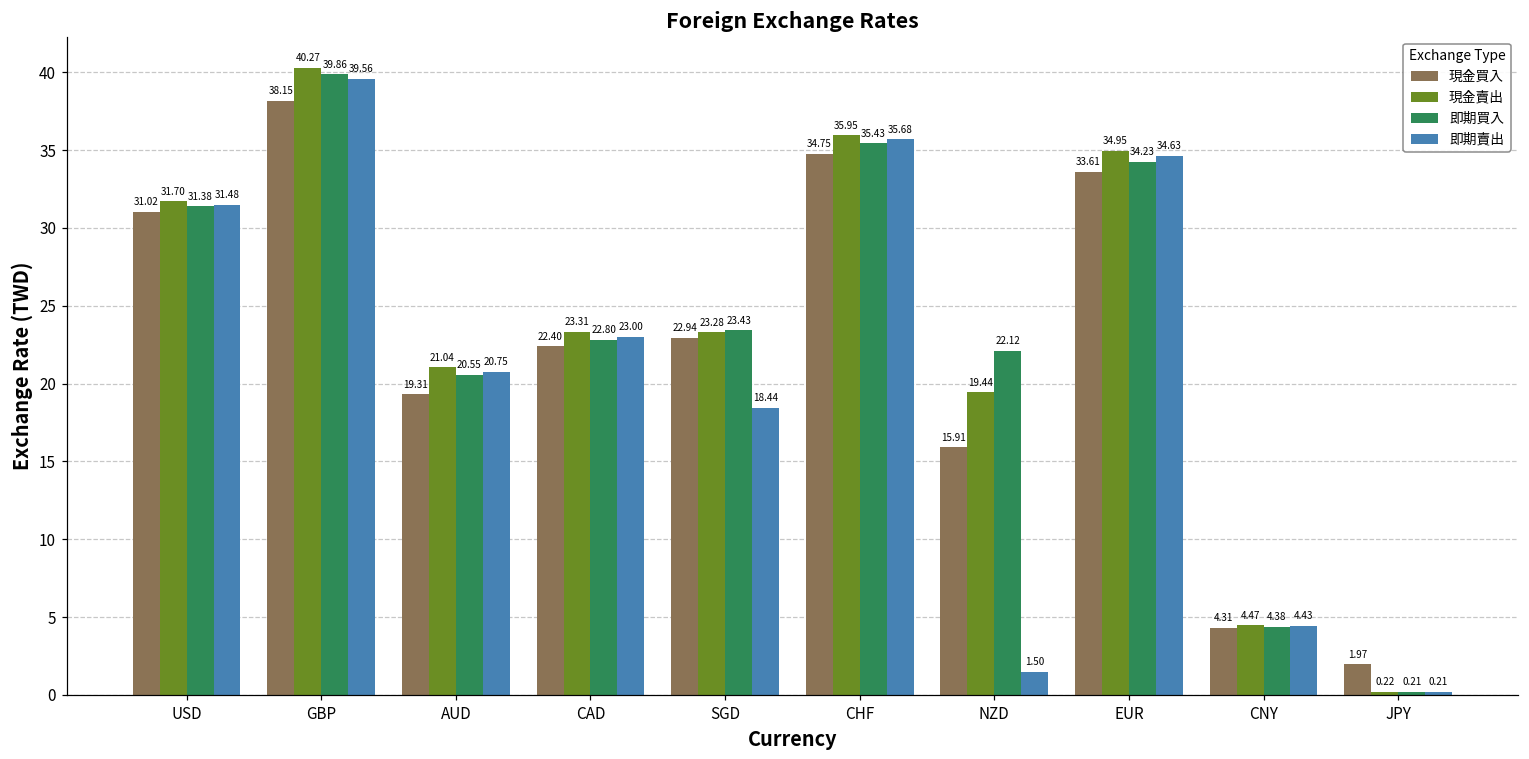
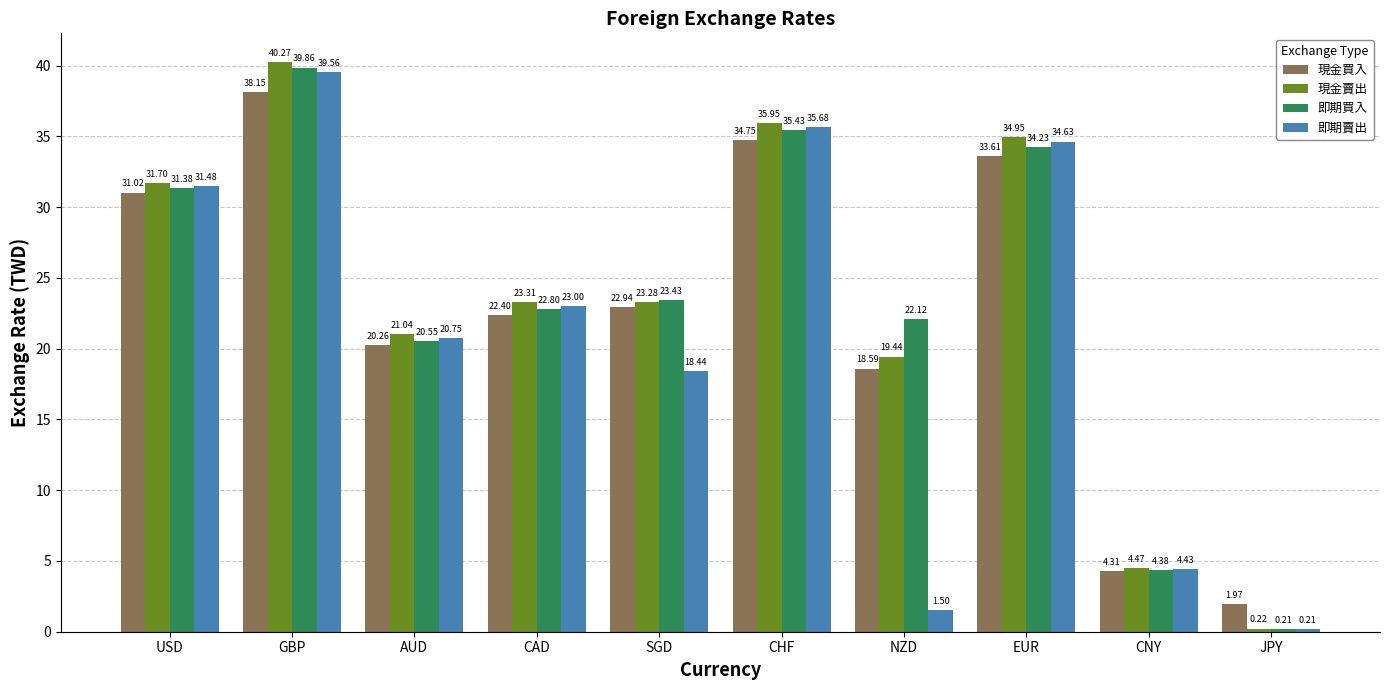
  {
    "現金買入": {
      "USD": 31.02,
      "GBP": 38.15,
-     "AUD": 19.31,
+     "AUD": 20.26,
      "CAD": 22.40,
      "SGD": 22.94,
      "CHF": 34.75,
-     "NZD": 15.91,
+     "NZD": 18.59,
      "EUR": 33.61,
      "CNY": 4.31,
      "JPY": 1.97
    },
    "現金賣出": {
      "USD": 31.70,
      "GBP": 40.27,
      "AUD": 21.04,
      "CAD": 23.31,
      "SGD": 23.28,
      "CHF": 35.95,
      "NZD": 19.44,
      "EUR": 34.95,
      "CNY": 4.47,
      "JPY": 0.22
    },
    "即期買入": {
      "USD": 31.38,
      "GBP": 39.86,
      "AUD": 20.55,
      "CAD": 22.80,
      "SGD": 23.43,
      "CHF": 35.43,
      "NZD": 22.12,
      "EUR": 34.23,
      "CNY": 4.38,
      "JPY": 0.21
    },
    "即期賣出": {
      "USD": 31.48,
      "GBP": 39.56,
      "AUD": 20.75,
      "CAD": 23.00,
      "SGD": 18.44,
      "CHF": 35.68,
      "NZD": 1.50,
      "EUR": 34.63,
      "CNY": 4.43,
      "JPY": 0.21
    }
  }
